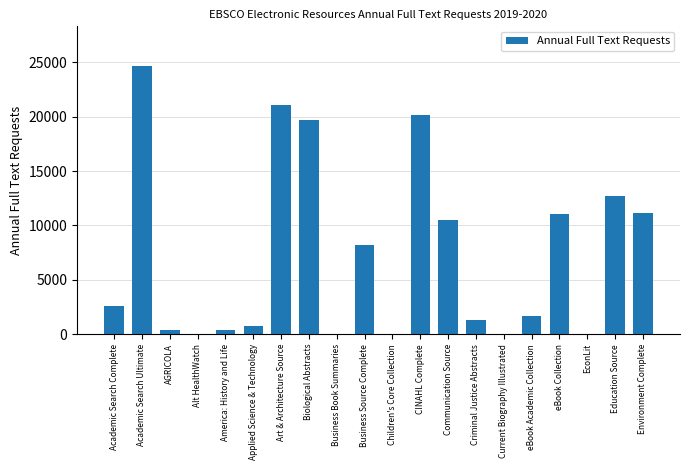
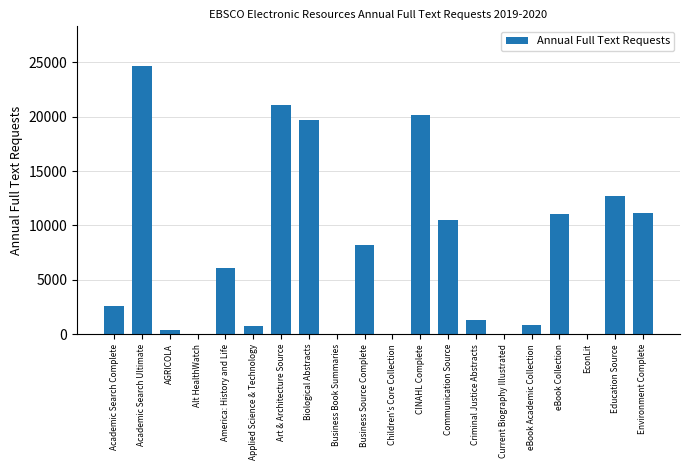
  {
    "Academic Search Complete": 2600,
    "Academic Search Ultimate": 24600,
    "AGRICOLA": 400,
-   "America: History and Life": 400,
+   "America: History and Life": 6100,
    "Applied Science & Technology": 700,
    "Art & Architecture Source": 21100,
    "Biological Abstracts": 19700,
    "Business Book Summaries": 0,
    "Business Source Complete": 8200,
    "CINAHL Complete": 20200,
    "Communication Source": 10500,
    "Criminal Justice Abstracts": 1300,
    "Current Biography Illustrated": 0,
-   "eBook Academic Collection": 1700,
+   "eBook Academic Collection": 900,
    "eBook Collection": 11100,
    "EconLit": 0,
    "Education Source": 12700,
    "Environment Complete": 11100
  }
